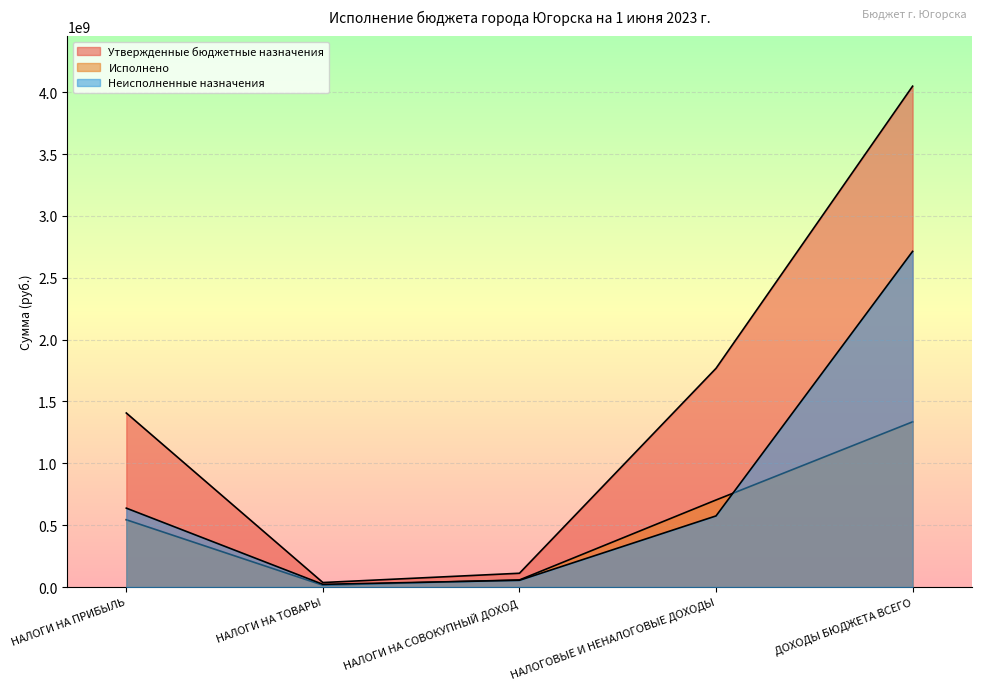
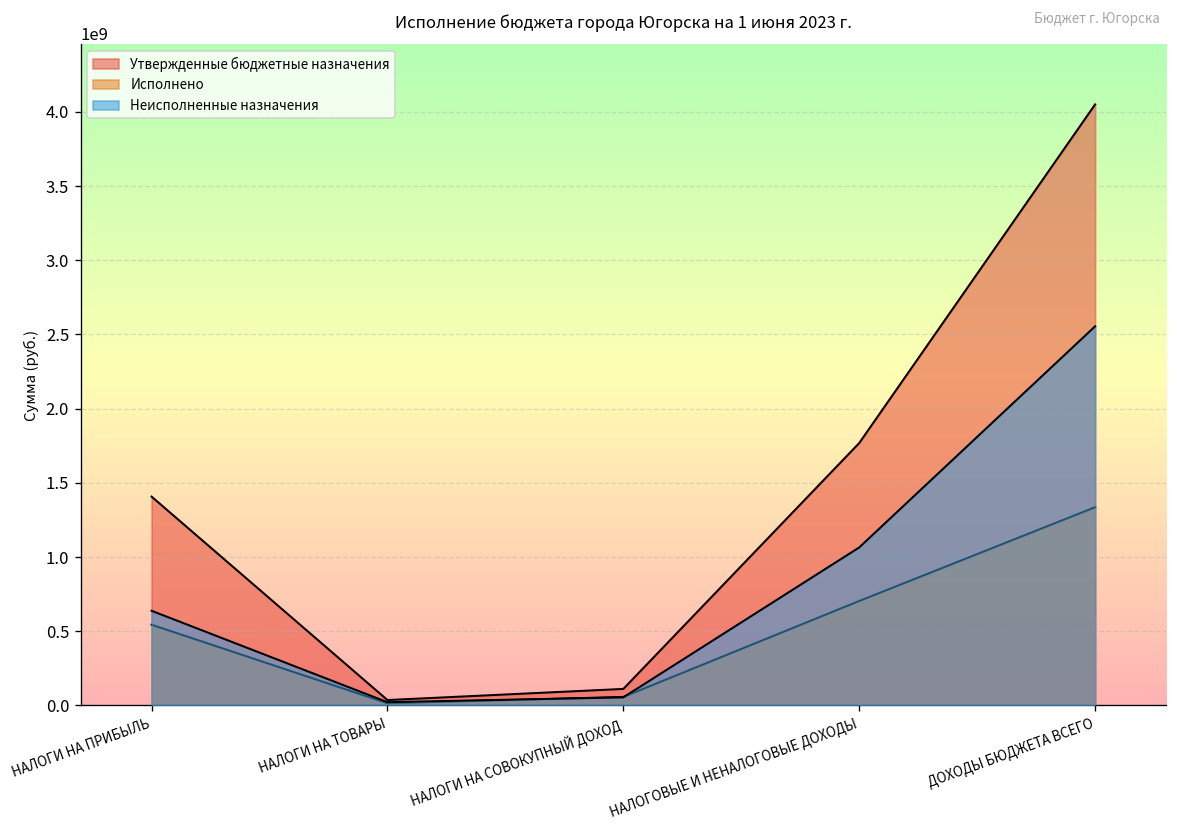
  {
    "Неисполненные назначения": {
      "НАЛОГИ НА ПРИБЫЛЬ": 640000000,
-     "НАЛОГОВЫЕ И НЕНАЛОГОВЫЕ ДОХОДЫ": 570000000,
-     "ДОХОДЫ БЮДЖЕТА ВСЕГО": 2710000000
+     "НАЛОГОВЫЕ И НЕНАЛОГОВЫЕ ДОХОДЫ": 1060000000,
+     "ДОХОДЫ БЮДЖЕТА ВСЕГО": 2550000000
    }
  }
